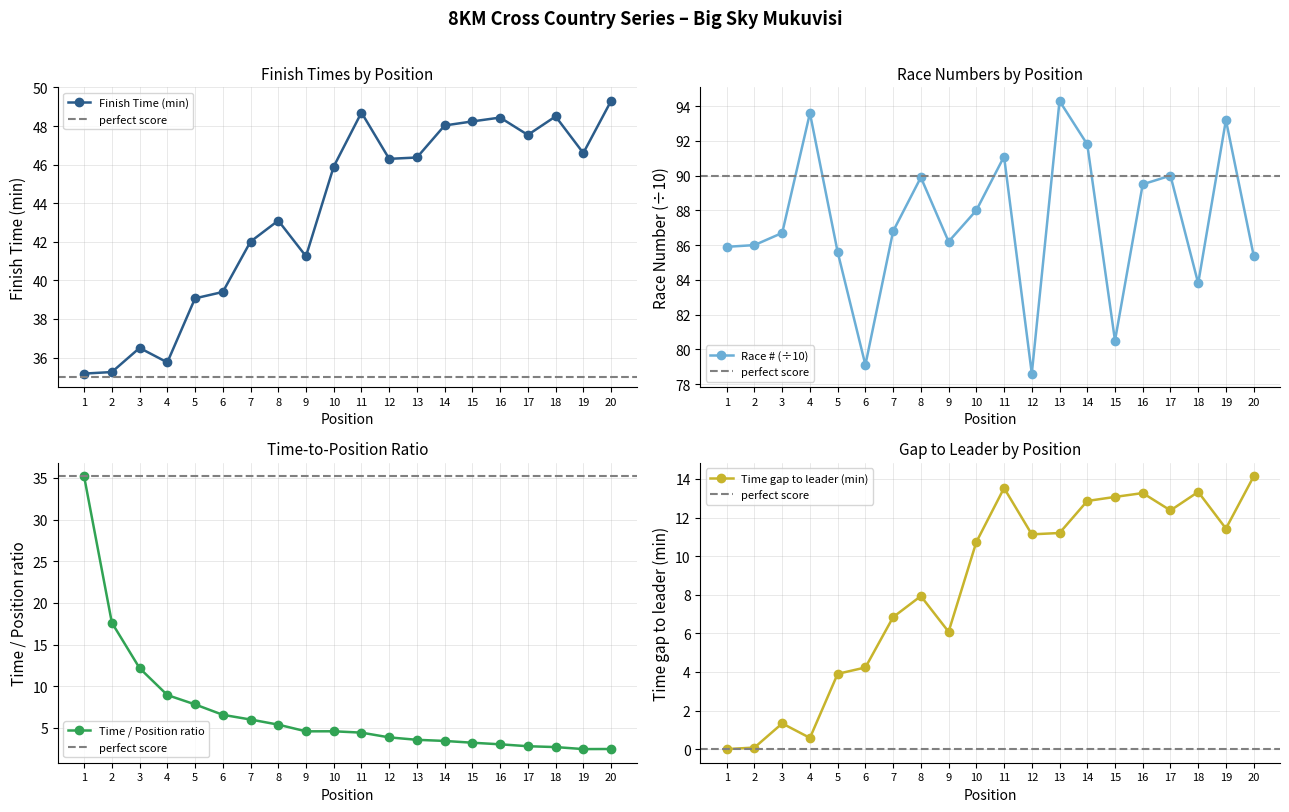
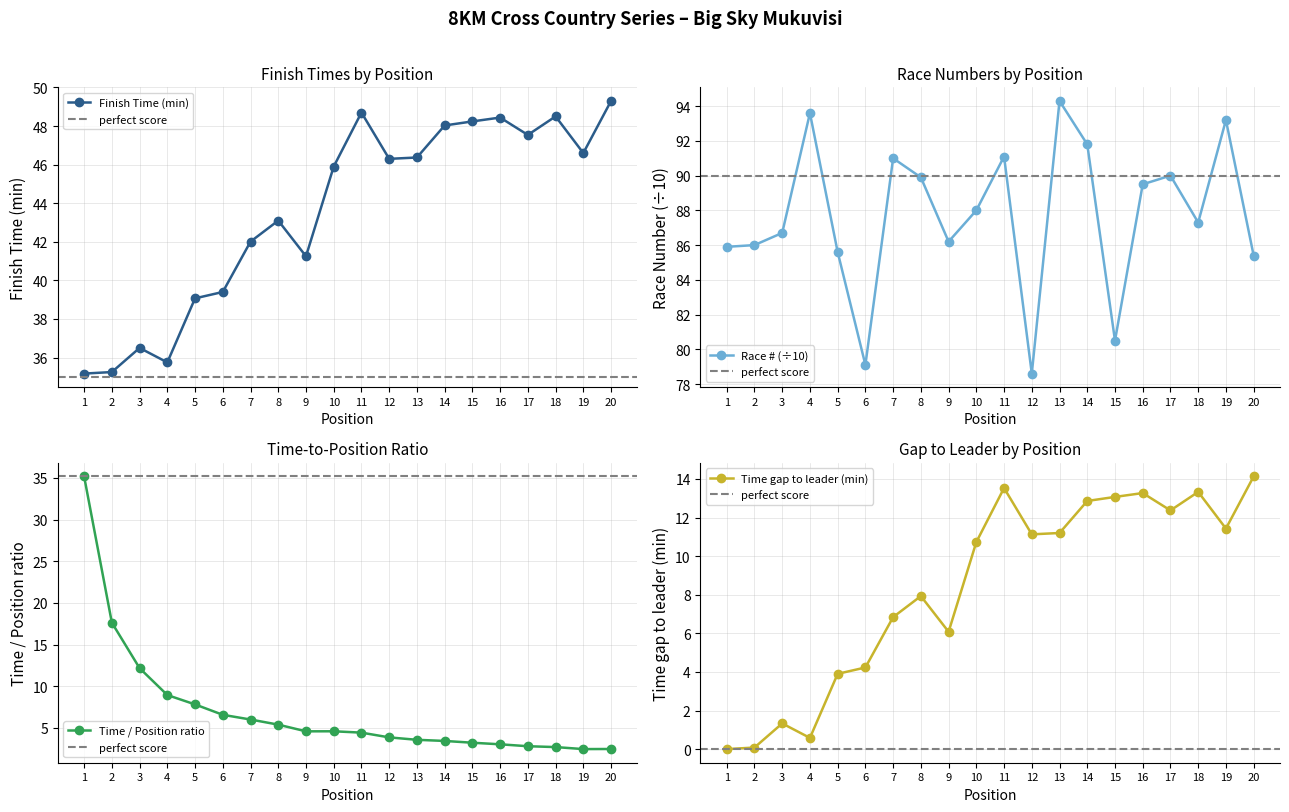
  {
    "Finish Times by Position": {
      "1": 35.2,
      "2": 35.3,
      "3": 36.5,
      "4": 35.8,
      "5": 39.1,
      "6": 39.4,
      "7": 42.0,
      "8": 43.1,
      "9": 41.3,
      "10": 45.9,
      "11": 48.7,
      "12": 46.3,
      "13": 46.4,
      "14": 48.0,
      "15": 48.2,
      "16": 48.4,
      "17": 47.5,
      "18": 48.5,
      "19": 46.6,
      "20": 49.3
    },
    "Race Numbers by Position": {
      "1": 85.9,
      "2": 86.0,
      "3": 86.7,
      "4": 93.6,
      "5": 85.6,
      "6": 79.1,
-     "7": 86.8,
+     "7": 91.0,
      "8": 89.9,
      "9": 86.2,
      "10": 88.0,
      "11": 91.1,
      "12": 78.6,
      "13": 94.3,
      "14": 91.8,
      "15": 80.5,
      "16": 89.5,
      "17": 90.0,
-     "18": 83.8,
+     "18": 87.3,
      "19": 93.2,
      "20": 85.4
    },
    "Time-to-Position Ratio": {
      "1": 35,
      "2": 18,
      "3": 12,
      "4": 9,
      "5": 8,
      "6": 7,
      "7": 6,
      "8": 5,
      "9": 5,
      "10": 5,
      "11": 4,
      "12": 4,
      "13": 4,
      "14": 3,
      "15": 3,
      "16": 3,
      "17": 3,
      "18": 3,
      "19": 2,
      "20": 2
    },
    "Gap to Leader by Position": {
      "1": 0.0,
      "2": 0.1,
      "3": 1.3,
      "4": 0.6,
      "5": 3.9,
      "6": 4.2,
      "7": 6.8,
      "8": 7.9,
      "9": 6.1,
      "10": 10.7,
      "11": 13.5,
      "12": 11.1,
      "13": 11.2,
      "14": 12.9,
      "15": 13.1,
      "16": 13.3,
      "17": 12.4,
      "18": 13.3,
      "19": 11.4,
      "20": 14.1
    }
  }
